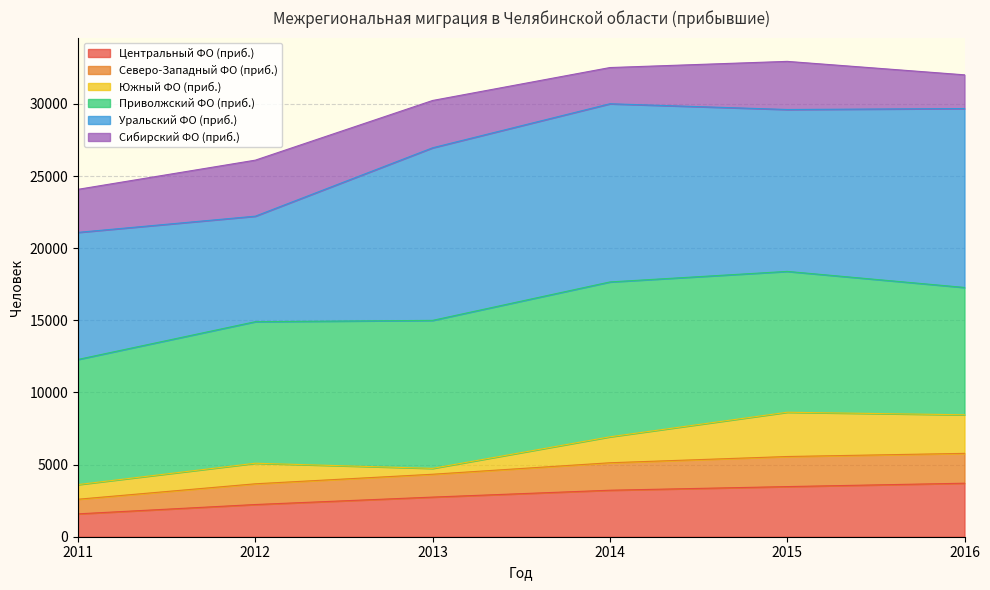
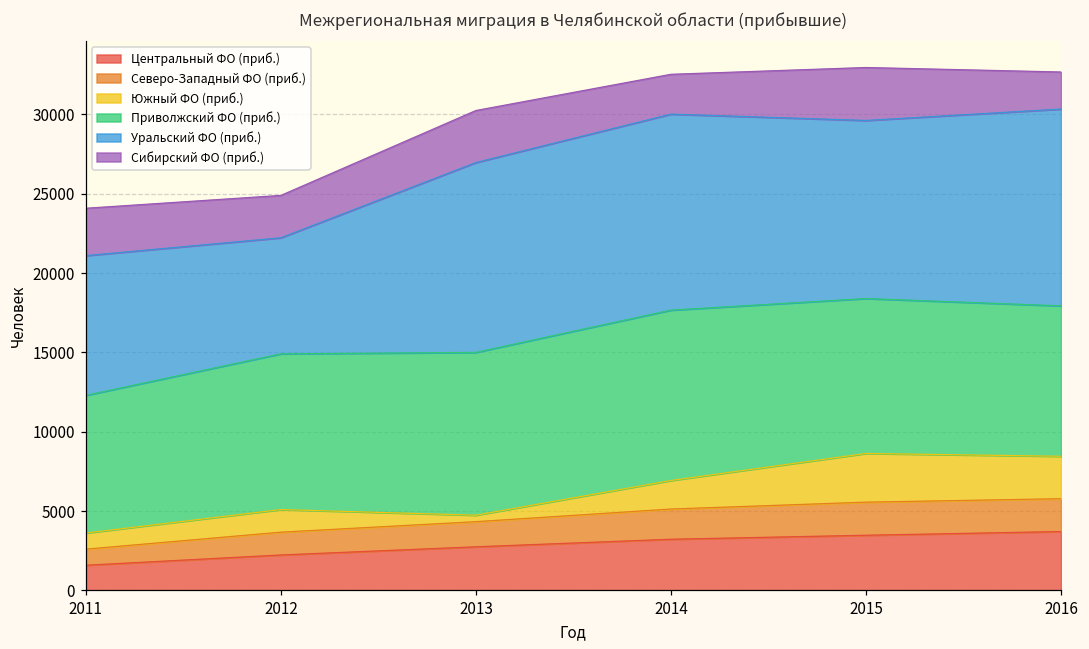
  {
    "Южный ФО (приб.)": {
      "2011": 1000,
      "2012": 1400,
      "2013": 400,
      "2014": 1800,
      "2015": 3100,
      "2016": 2700
    },
    "Приволжский ФО (приб.)": {
      "2011": 8700,
      "2012": 9800,
      "2013": 10300,
      "2014": 10700,
      "2015": 9800,
-     "2016": 8800
+     "2016": 9500
    },
    "Уральский ФО (приб.)": {
      "2011": 8800,
      "2012": 7300,
      "2013": 12000,
      "2014": 12400,
      "2015": 11200,
      "2016": 12400
    },
    "Сибирский ФО (приб.)": {
      "2011": 3000,
-     "2012": 3900,
+     "2012": 2700,
      "2013": 3300,
      "2014": 2500,
      "2015": 3300,
      "2016": 2300
    }
  }
